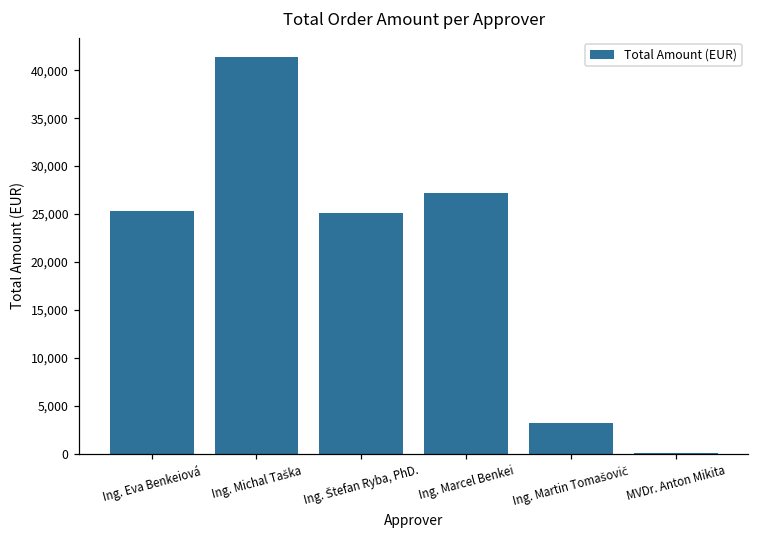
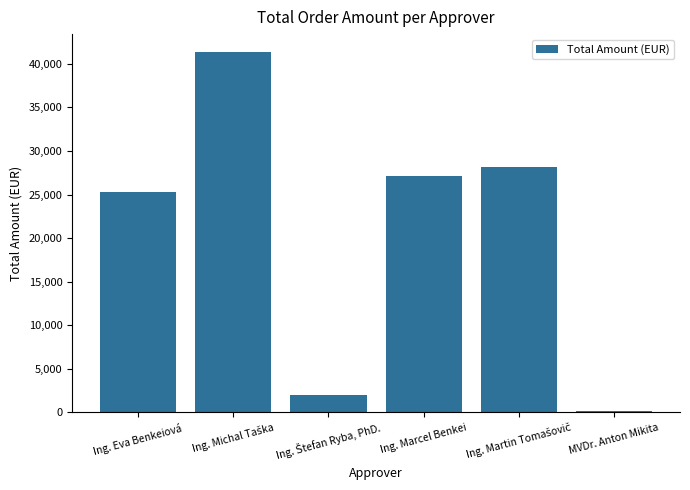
  {
    "Ing. Eva Benkeiová": "25,000",
    "Ing. Michal Taška": "41,000",
-   "Ing. Štefan Ryba, PhD.": "25,000",
+   "Ing. Štefan Ryba, PhD.": "2,000",
    "Ing. Marcel Benkei": "27,000",
-   "Ing. Martin Tomašovič": "3,000"
+   "Ing. Martin Tomašovič": "28,000"
  }
